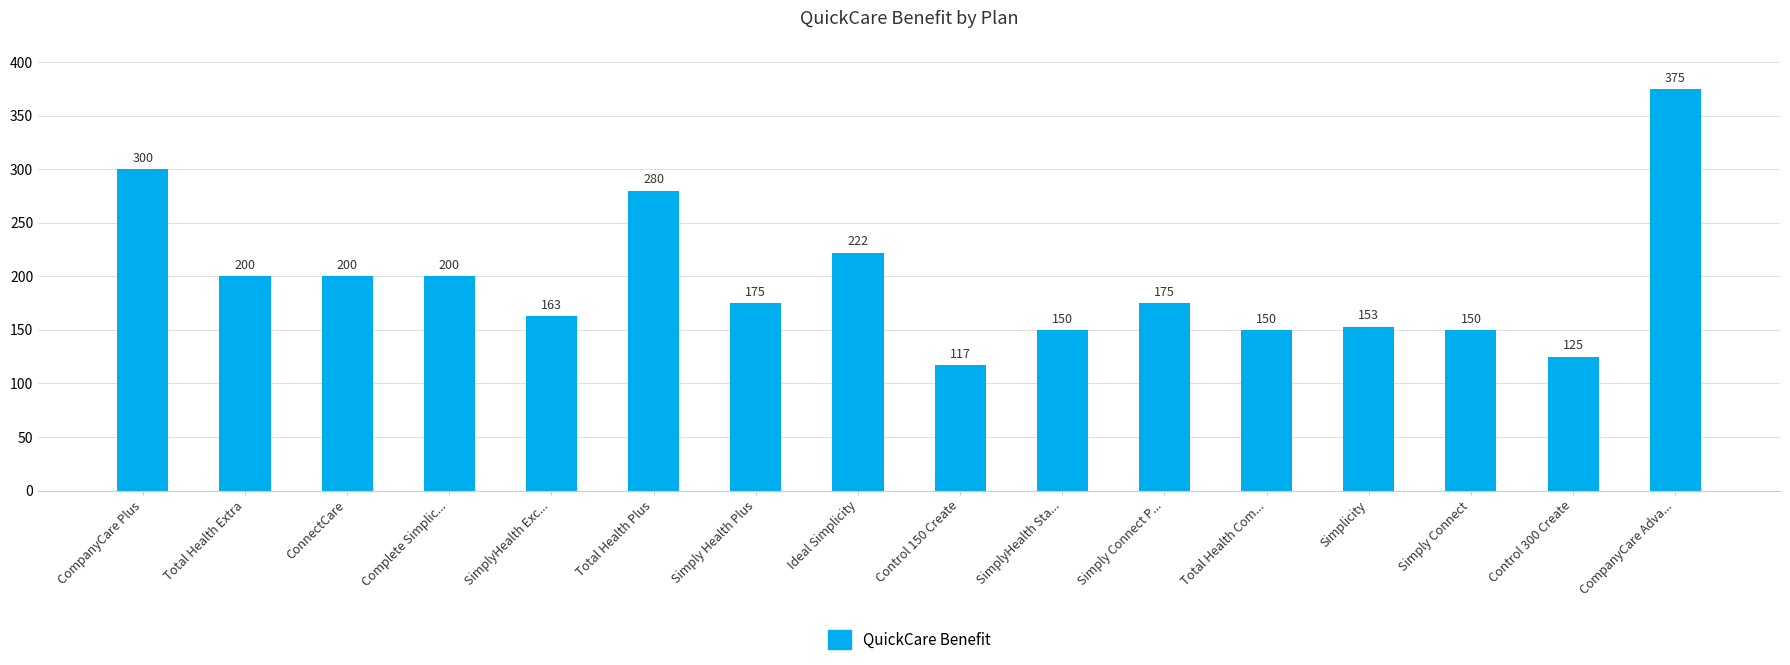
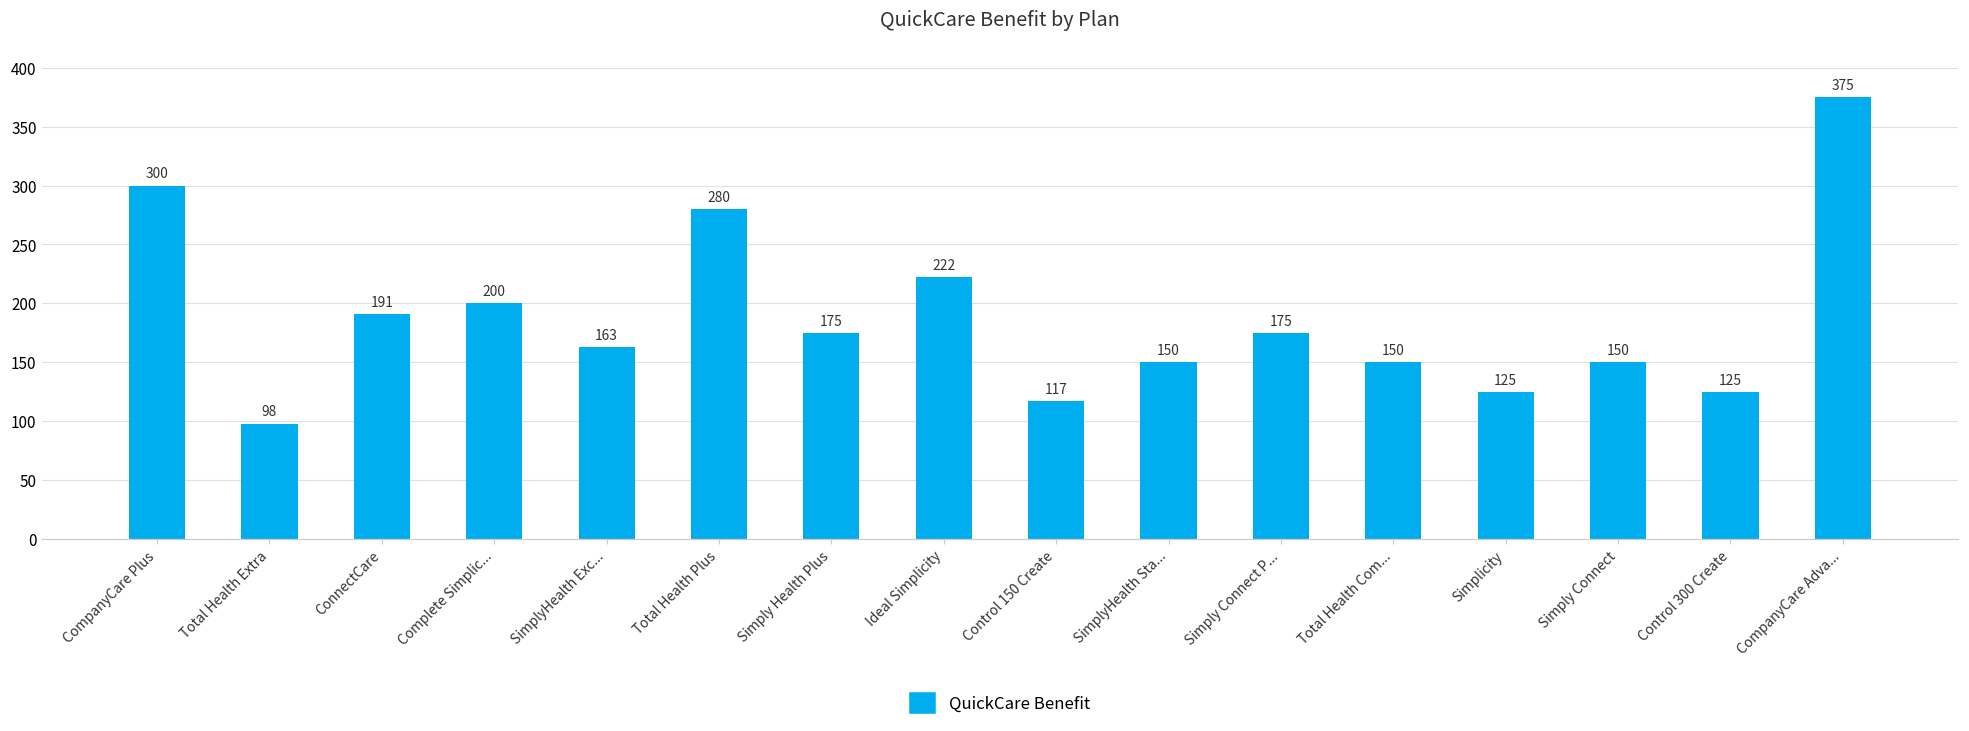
  {
    "CompanyCare Plus": 300,
-   "Total Health Extra": 200,
-   "ConnectCare": 200,
+   "Total Health Extra": 98,
+   "ConnectCare": 191,
    "Complete Simplic...": 200,
    "SimplyHealth Exc...": 163,
    "Total Health Plus": 280,
    "Simply Health Plus": 175,
    "Ideal Simplicity": 222,
    "Control 150 Create": 117,
    "SimplyHealth Sta...": 150,
    "Simply Connect P...": 175,
    "Total Health Com...": 150,
-   "Simplicity": 153,
+   "Simplicity": 125,
    "Simply Connect": 150,
    "Control 300 Create": 125,
    "CompanyCare Adva...": 375
  }
